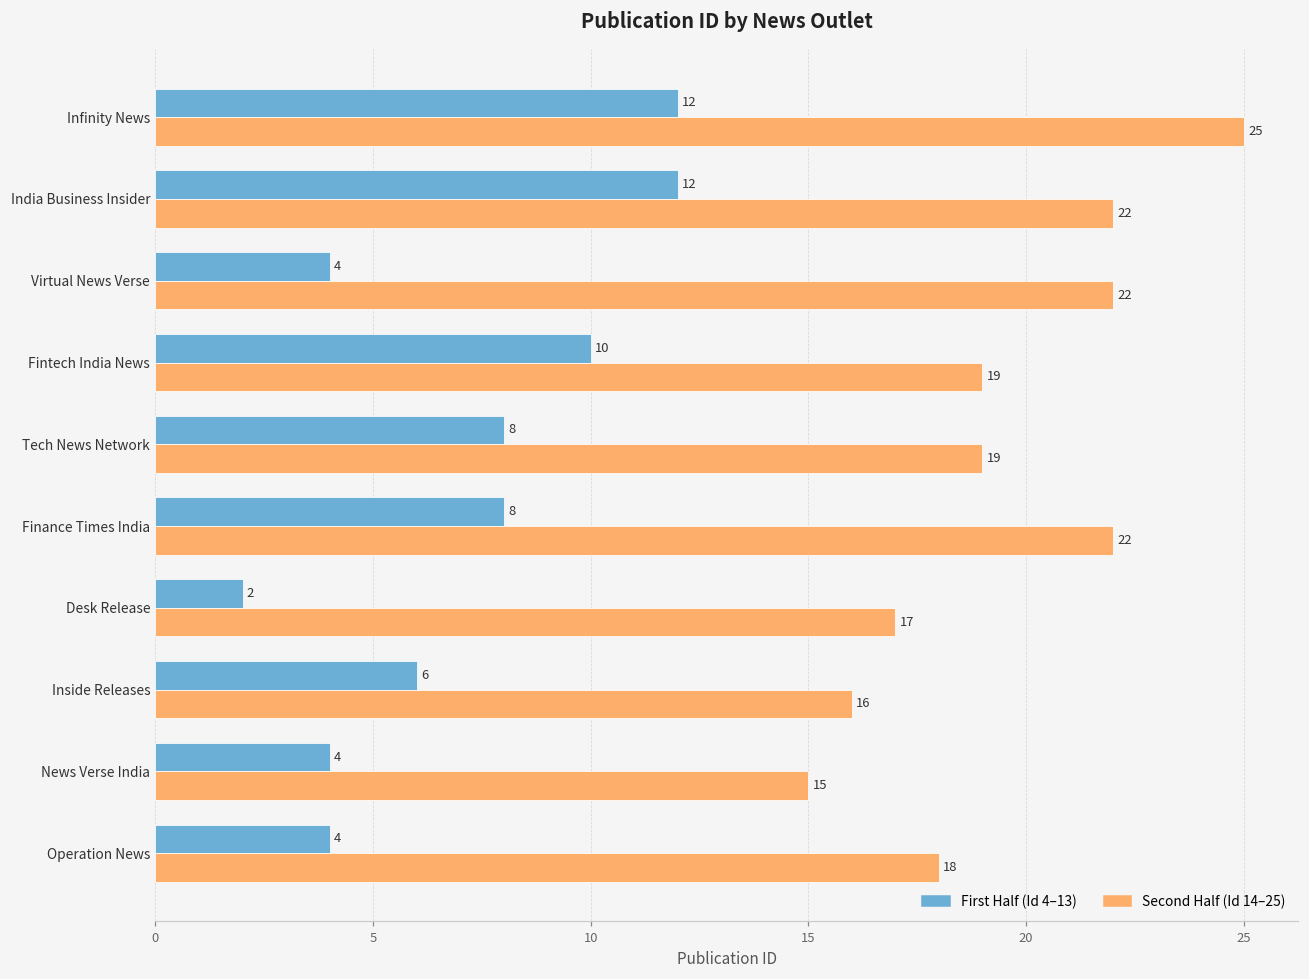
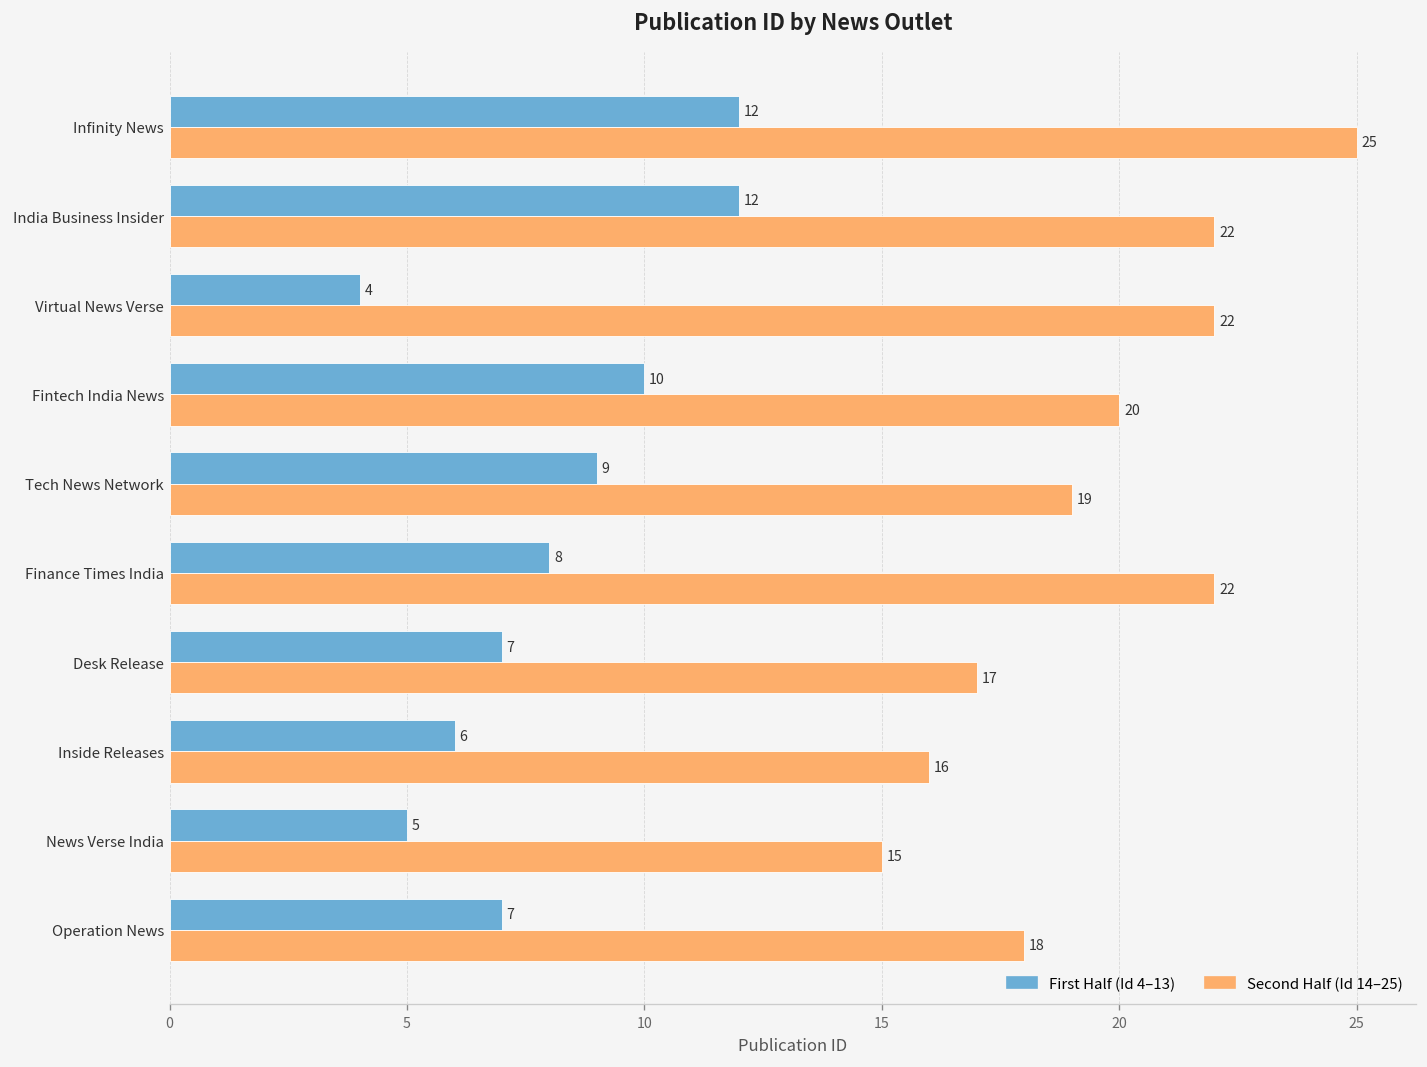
  {
    "First Half (Id 4–13)": {
      "Infinity News": 12,
      "India Business Insider": 12,
      "Virtual News Verse": 4,
      "Fintech India News": 10,
-     "Tech News Network": 8,
+     "Tech News Network": 9,
      "Finance Times India": 8,
-     "Desk Release": 2,
+     "Desk Release": 7,
      "Inside Releases": 6,
-     "News Verse India": 4,
-     "Operation News": 4
+     "News Verse India": 5,
+     "Operation News": 7
    },
    "Second Half (Id 14–25)": {
      "Infinity News": 25,
      "India Business Insider": 22,
      "Virtual News Verse": 22,
-     "Fintech India News": 19,
+     "Fintech India News": 20,
      "Tech News Network": 19,
      "Finance Times India": 22,
      "Desk Release": 17,
      "Inside Releases": 16,
      "News Verse India": 15,
      "Operation News": 18
    }
  }
